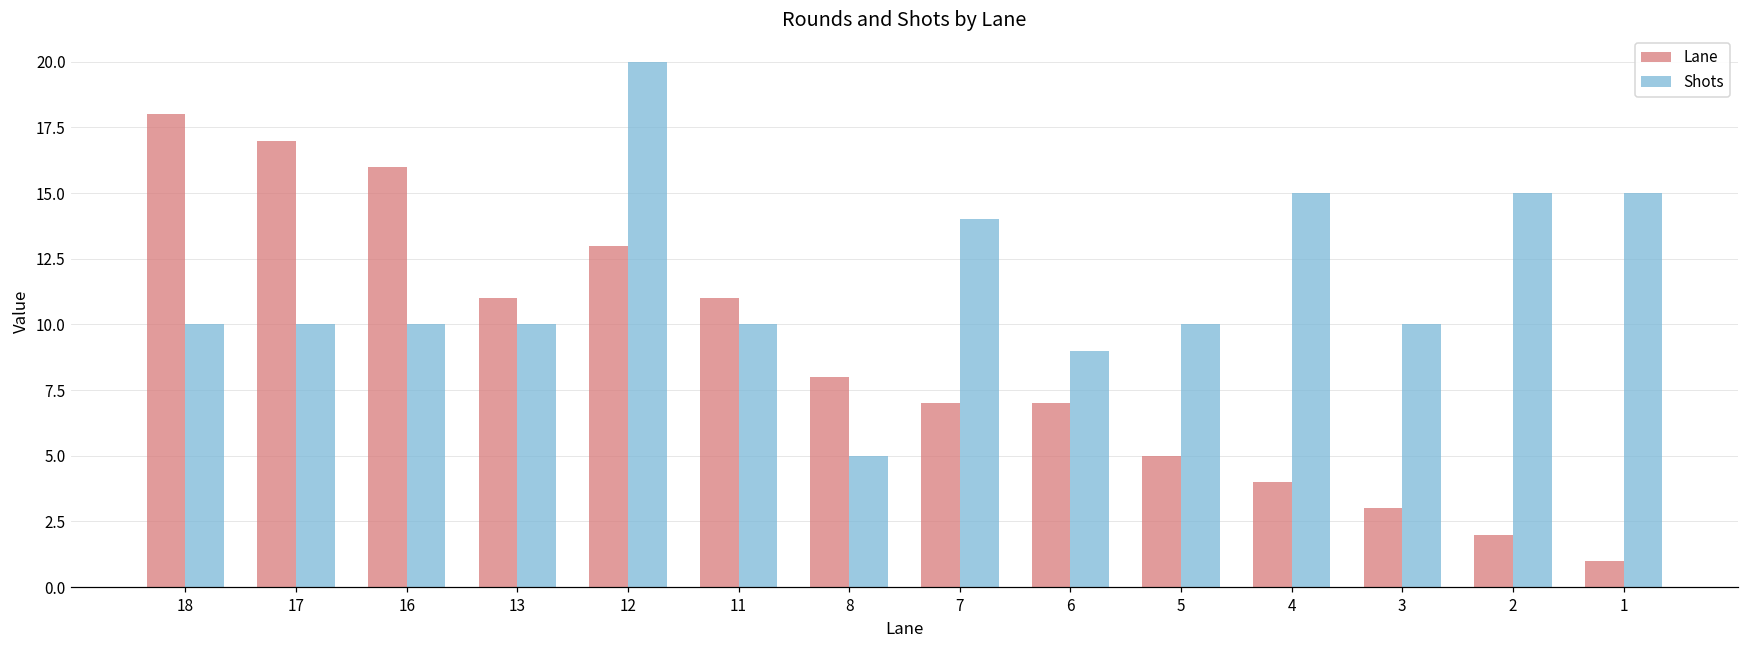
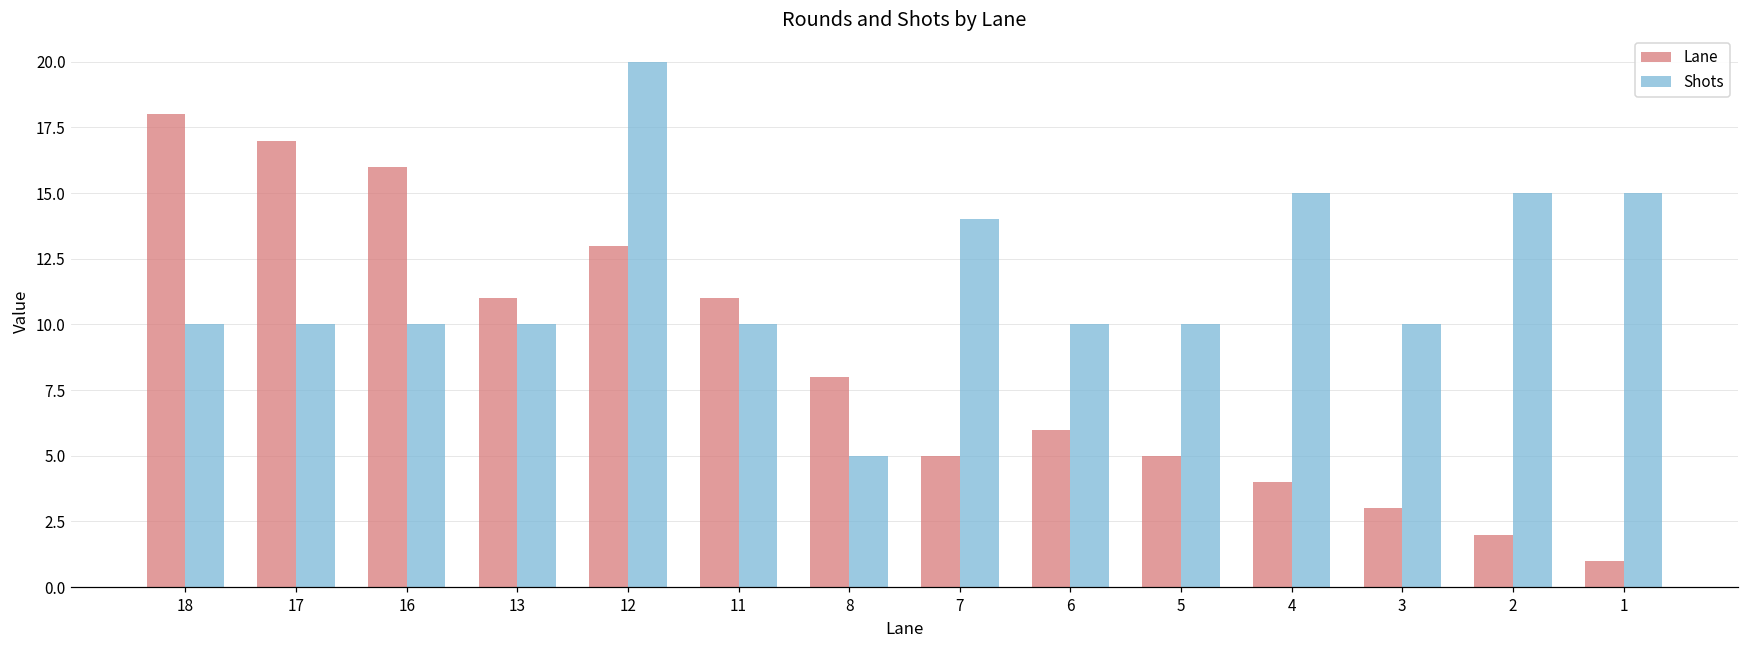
  {
    "Lane": {
      "18": 18,
      "17": 17,
      "16": 16,
      "13": 11,
      "12": 13,
      "11": 11,
      "8": 8,
-     "7": 7,
-     "6": 7,
+     "7": 5,
+     "6": 6,
      "5": 5,
      "4": 4,
      "3": 3,
      "2": 2,
      "1": 1
    },
    "Shots": {
      "18": 10,
      "17": 10,
      "16": 10,
      "13": 10,
      "12": 20,
      "11": 10,
      "8": 5,
      "7": 14,
-     "6": 9,
+     "6": 10,
      "5": 10,
      "4": 15,
      "3": 10,
      "2": 15,
      "1": 15
    }
  }
